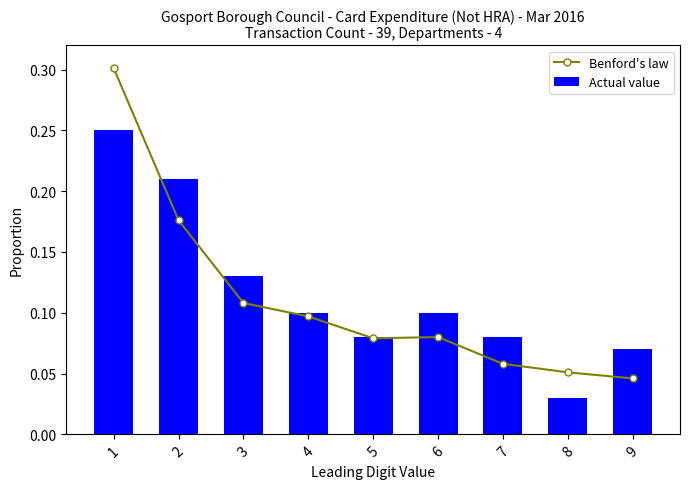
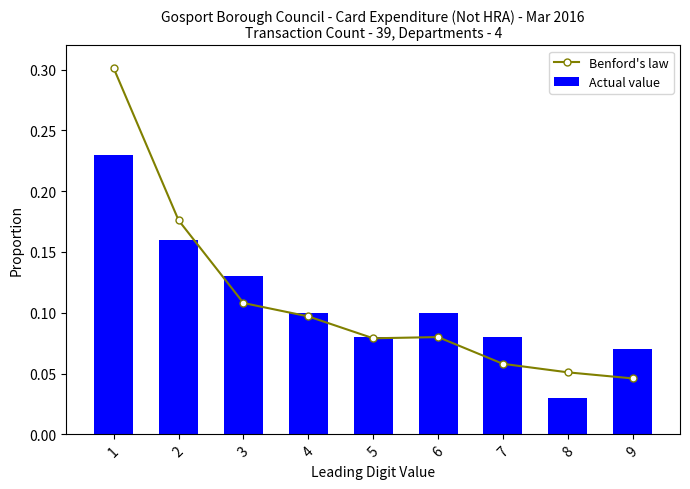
  {
    "Actual value": {
-     "1": 0.25,
-     "2": 0.21,
+     "1": 0.23,
+     "2": 0.16,
      "3": 0.13,
      "4": 0.10,
      "5": 0.08,
      "6": 0.10,
      "7": 0.08,
      "8": 0.03,
      "9": 0.07
    },
    "Benford's law": {
      "1": 0.30,
      "2": 0.176,
      "3": 0.11,
      "4": 0.097,
      "5": 0.08,
      "6": 0.08,
      "7": 0.06,
      "8": 0.05,
      "9": 0.046
    }
  }
